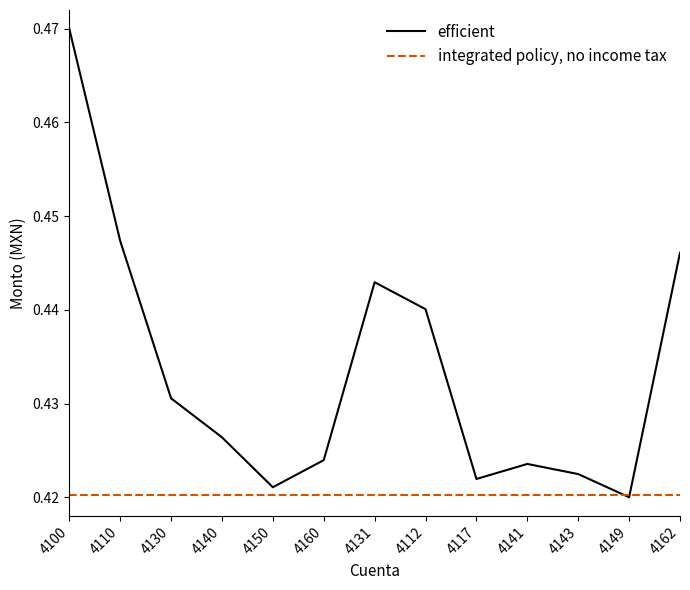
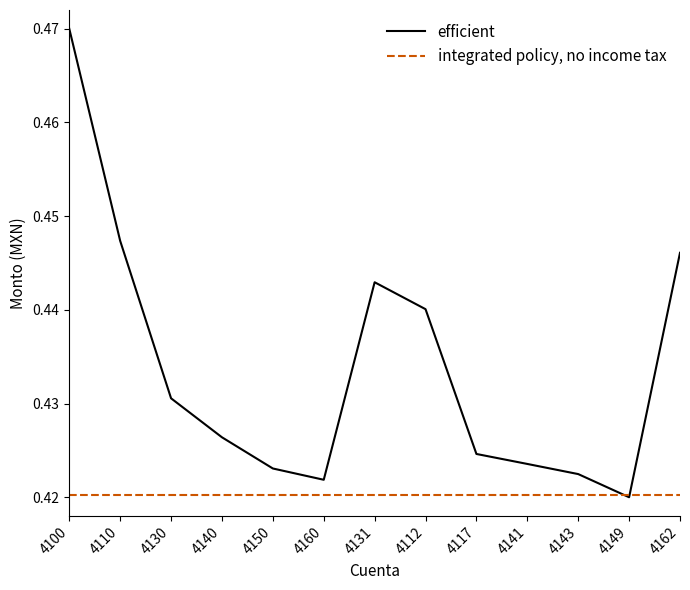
  {
    "efficient": {
      "4100": 0.470,
      "4110": 0.447,
      "4130": 0.431,
      "4140": 0.426,
-     "4150": 0.421,
-     "4160": 0.424,
+     "4150": 0.423,
+     "4160": 0.422,
      "4131": 0.443,
      "4112": 0.440,
-     "4117": 0.422,
+     "4117": 0.425,
      "4141": 0.424,
      "4143": 0.422,
      "4162": 0.446
    },
    "integrated policy, no income tax": {
      "4100": 0.420,
      "4110": 0.420,
      "4130": 0.420,
      "4140": 0.420,
      "4150": 0.420,
      "4160": 0.420,
      "4131": 0.420,
      "4112": 0.420,
      "4117": 0.420,
      "4141": 0.420,
      "4143": 0.420,
      "4162": 0.420
    }
  }
